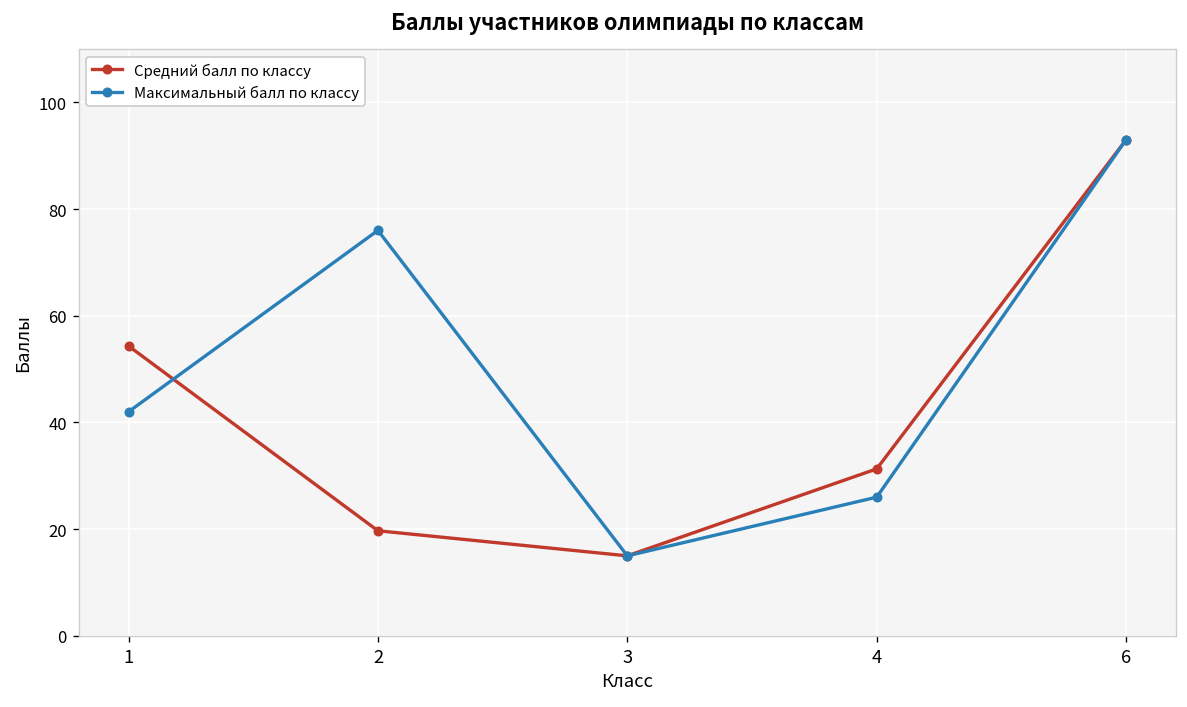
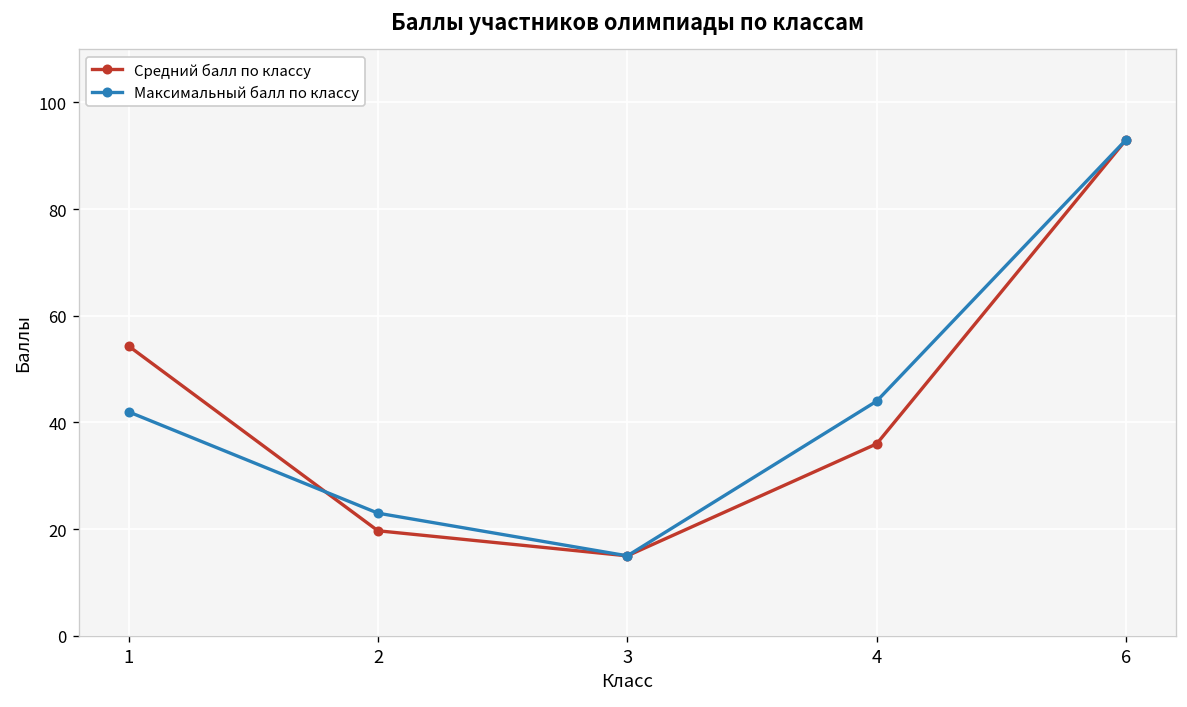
  {
    "Средний балл по классу": {
      "1": 54,
      "2": 20,
-     "4": 31
+     "4": 36
    },
    "Максимальный балл по классу": {
      "1": 42,
-     "2": 76,
-     "4": 26
+     "2": 23,
+     "4": 44
    }
  }
